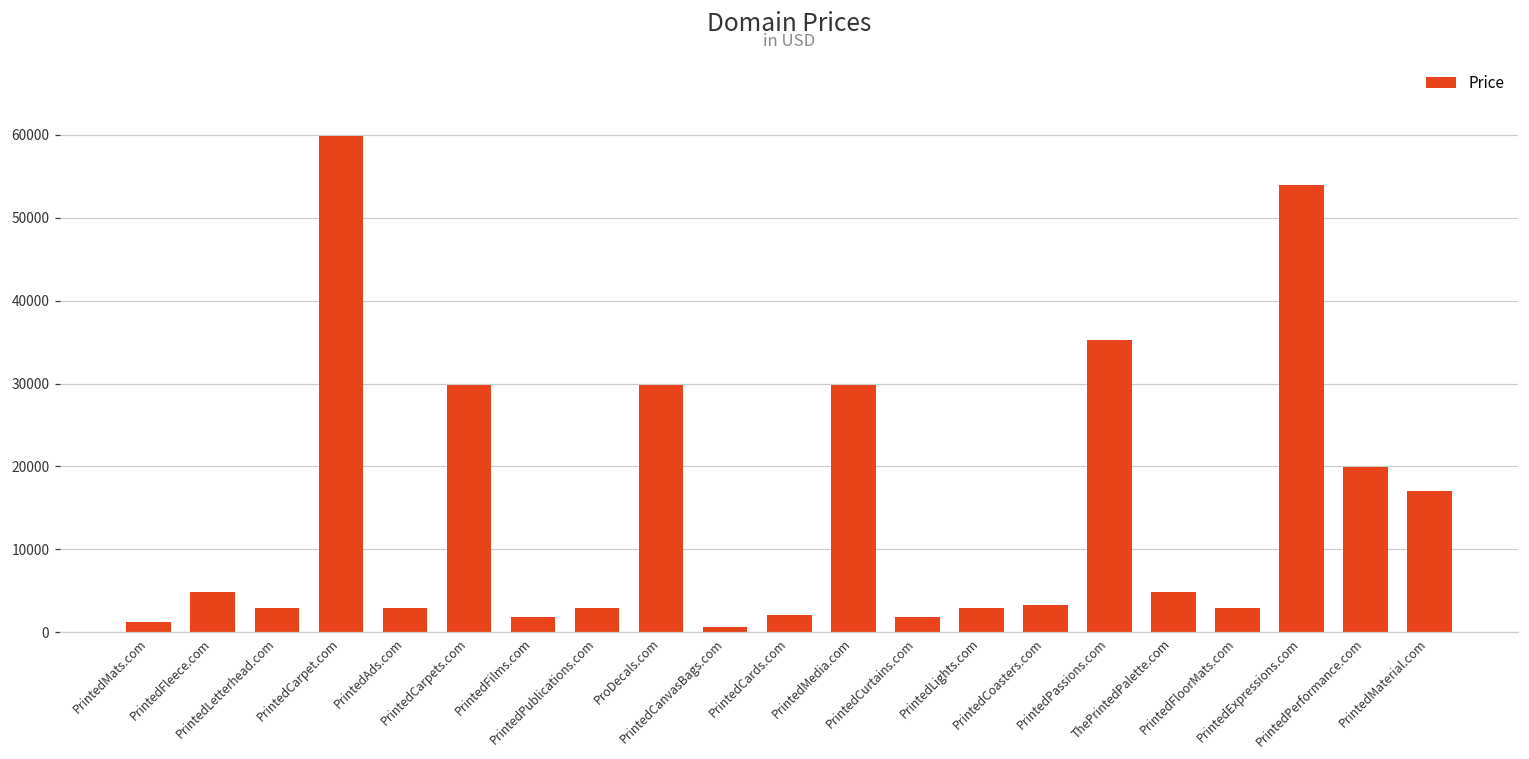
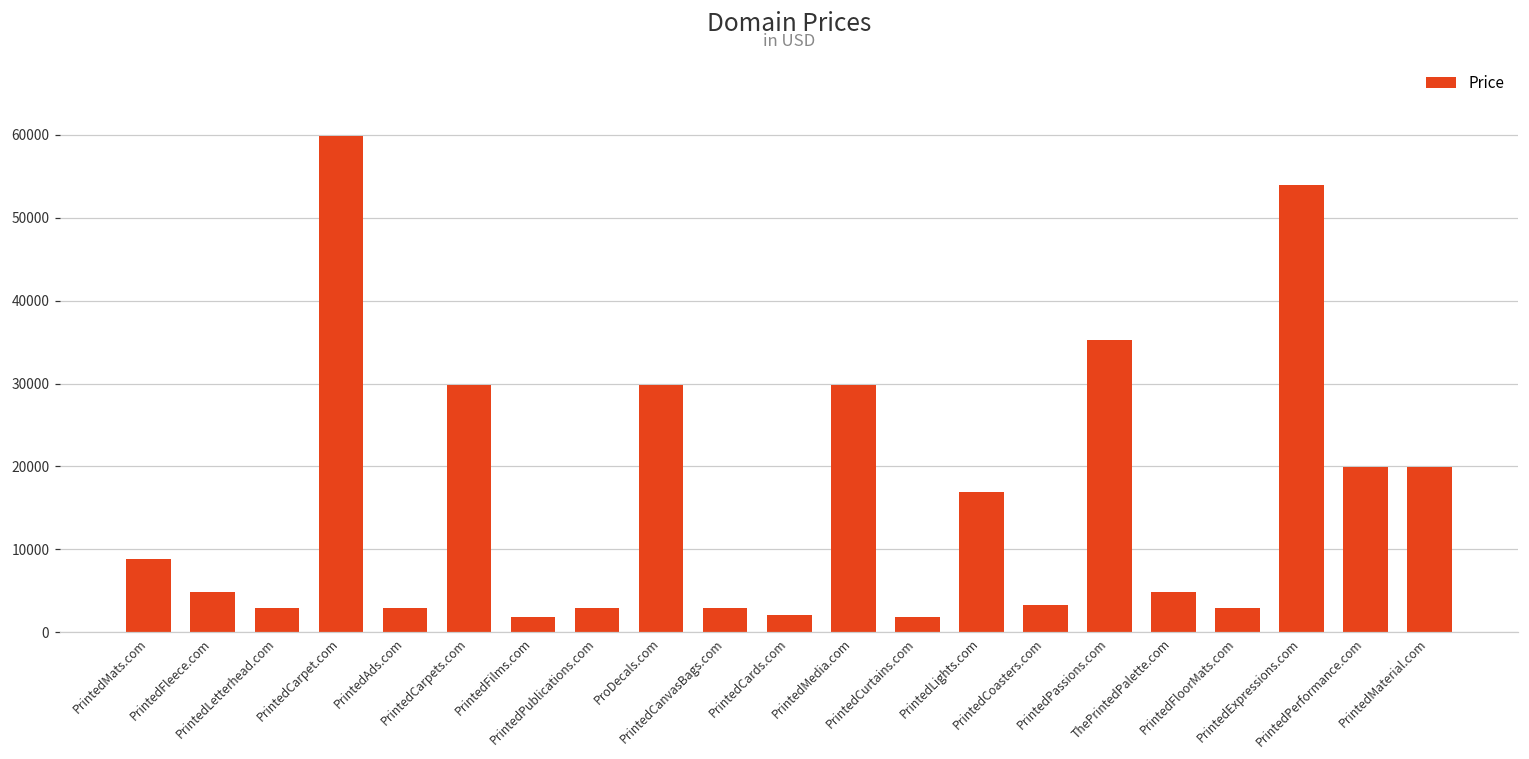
  {
-   "PrintedMats.com": 1000,
+   "PrintedMats.com": 9000,
    "PrintedFleece.com": 5000,
    "PrintedLetterhead.com": 3000,
    "PrintedCarpet.com": 60000,
    "PrintedAds.com": 3000,
    "PrintedCarpets.com": 30000,
    "PrintedFilms.com": 2000,
    "PrintedPublications.com": 3000,
    "ProDecals.com": 30000,
-   "PrintedCanvasBags.com": 1000,
+   "PrintedCanvasBags.com": 3000,
    "PrintedCards.com": 2000,
    "PrintedMedia.com": 30000,
    "PrintedCurtains.com": 2000,
-   "PrintedLights.com": 3000,
+   "PrintedLights.com": 17000,
    "PrintedCoasters.com": 3000,
    "PrintedPassions.com": 35000,
    "ThePrintedPalette.com": 5000,
    "PrintedFloorMats.com": 3000,
    "PrintedExpressions.com": 54000,
    "PrintedPerformance.com": 20000,
-   "PrintedMaterial.com": 17000
+   "PrintedMaterial.com": 20000
  }
